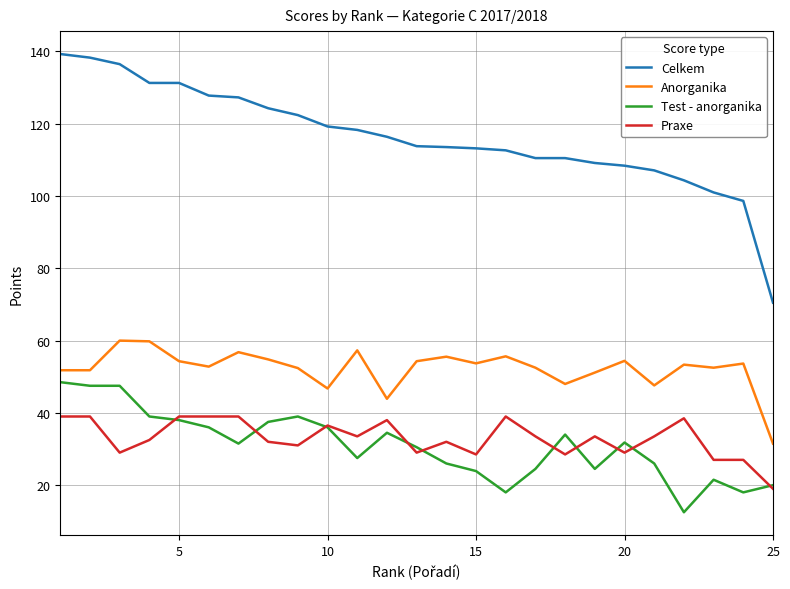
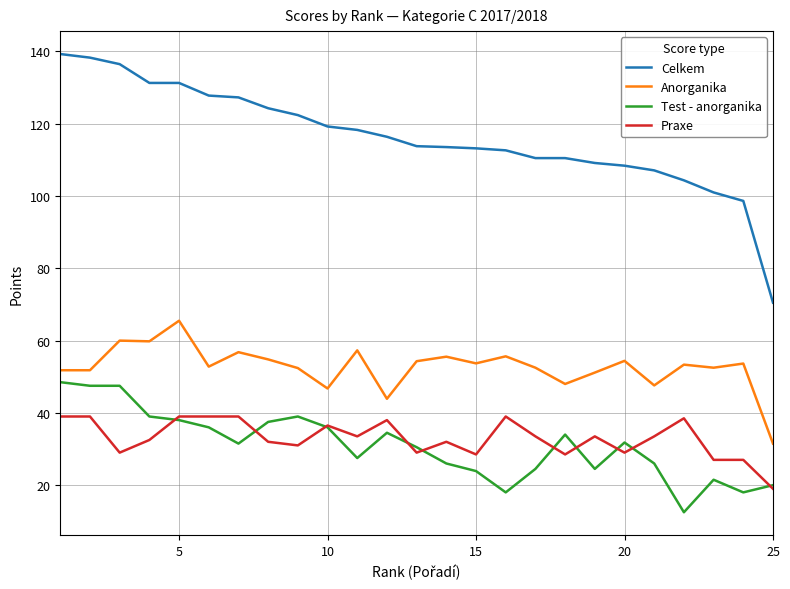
  {
    "Celkem": {
      "5": 131,
      "10": 119,
      "15": 113,
      "20": 108,
      "25": 71
    },
    "Anorganika": {
-     "5": 54,
+     "5": 66,
      "10": 47,
      "15": 54,
      "20": 54,
      "25": 32
    },
    "Test - anorganika": {
      "5": 38,
      "15": 24,
      "20": 32,
      "25": 20
    },
    "Praxe": {
      "5": 39,
      "15": 29,
      "20": 29,
      "25": 19
    }
  }
